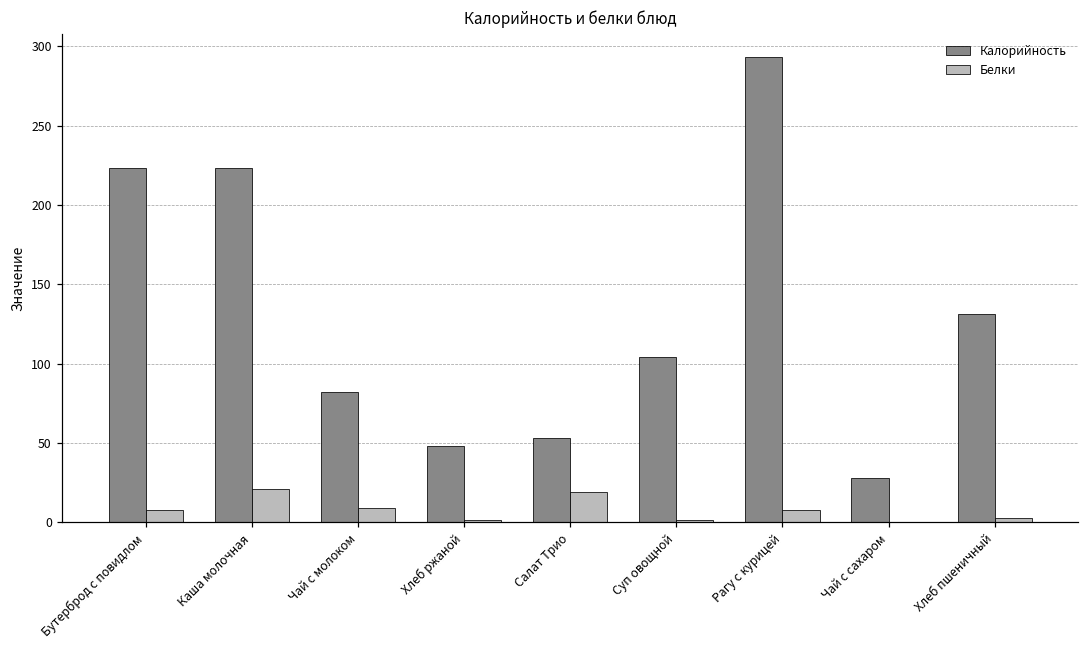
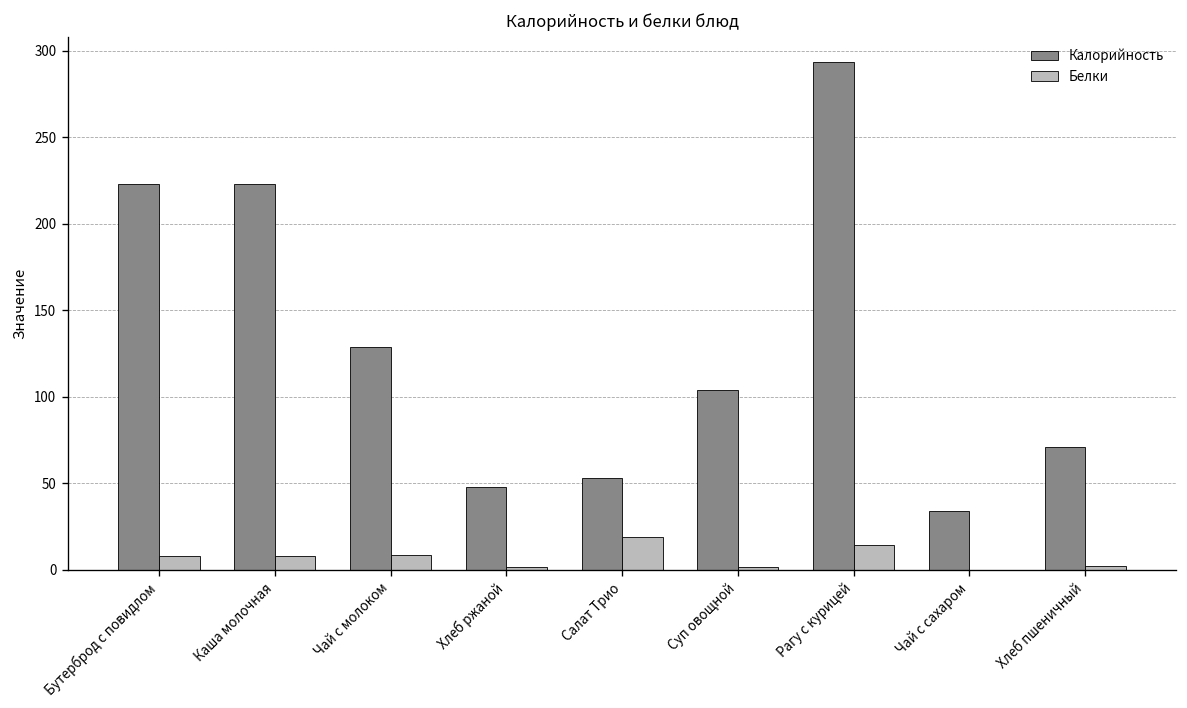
  {
    "Калорийность": {
      "Бутерброд с повидлом": 223,
      "Каша молочная": 223,
-     "Чай с молоком": 82,
+     "Чай с молоком": 128,
      "Хлеб ржаной": 48,
      "Салат Трио": 53,
      "Суп овощной": 104,
      "Рагу с курицей": 293,
-     "Чай с сахаром": 28,
-     "Хлеб пшеничный": 131
+     "Чай с сахаром": 34,
+     "Хлеб пшеничный": 71
    },
    "Белки": {
      "Бутерброд с повидлом": 8,
-     "Каша молочная": 21,
+     "Каша молочная": 8,
      "Чай с молоком": 9,
      "Салат Трио": 19,
-     "Рагу с курицей": 8,
+     "Рагу с курицей": 14,
      "Чай с сахаром": 0,
      "Хлеб пшеничный": 2
    }
  }
